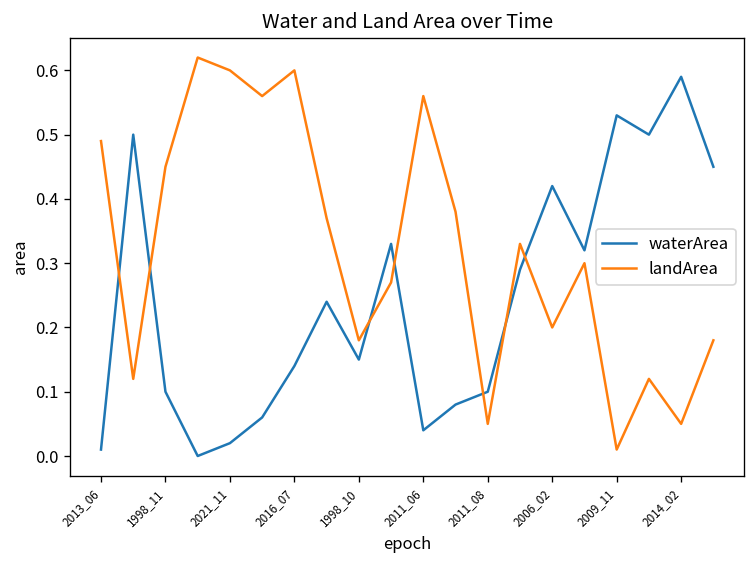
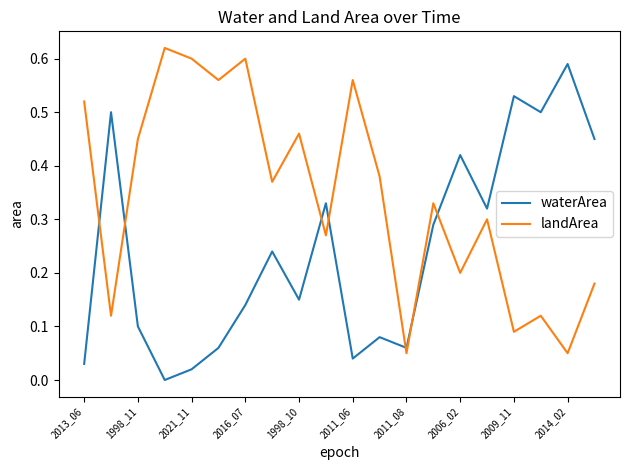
  {
    "waterArea": {
-     "2013_06": 0.01,
+     "2013_06": 0.03,
      "1998_11": 0.10,
      "2021_11": 0.02,
      "2016_07": 0.14,
      "1998_10": 0.15,
      "2011_06": 0.04,
-     "2011_08": 0.10,
+     "2011_08": 0.06,
      "2006_02": 0.42,
      "2009_11": 0.53,
      "2014_02": 0.59
    },
    "landArea": {
-     "2013_06": 0.49,
+     "2013_06": 0.52,
      "1998_11": 0.45,
      "2021_11": 0.60,
      "2016_07": 0.60,
-     "1998_10": 0.18,
+     "1998_10": 0.46,
      "2011_06": 0.56,
      "2011_08": 0.05,
      "2006_02": 0.20,
-     "2009_11": 0.01,
+     "2009_11": 0.09,
      "2014_02": 0.05
    }
  }
